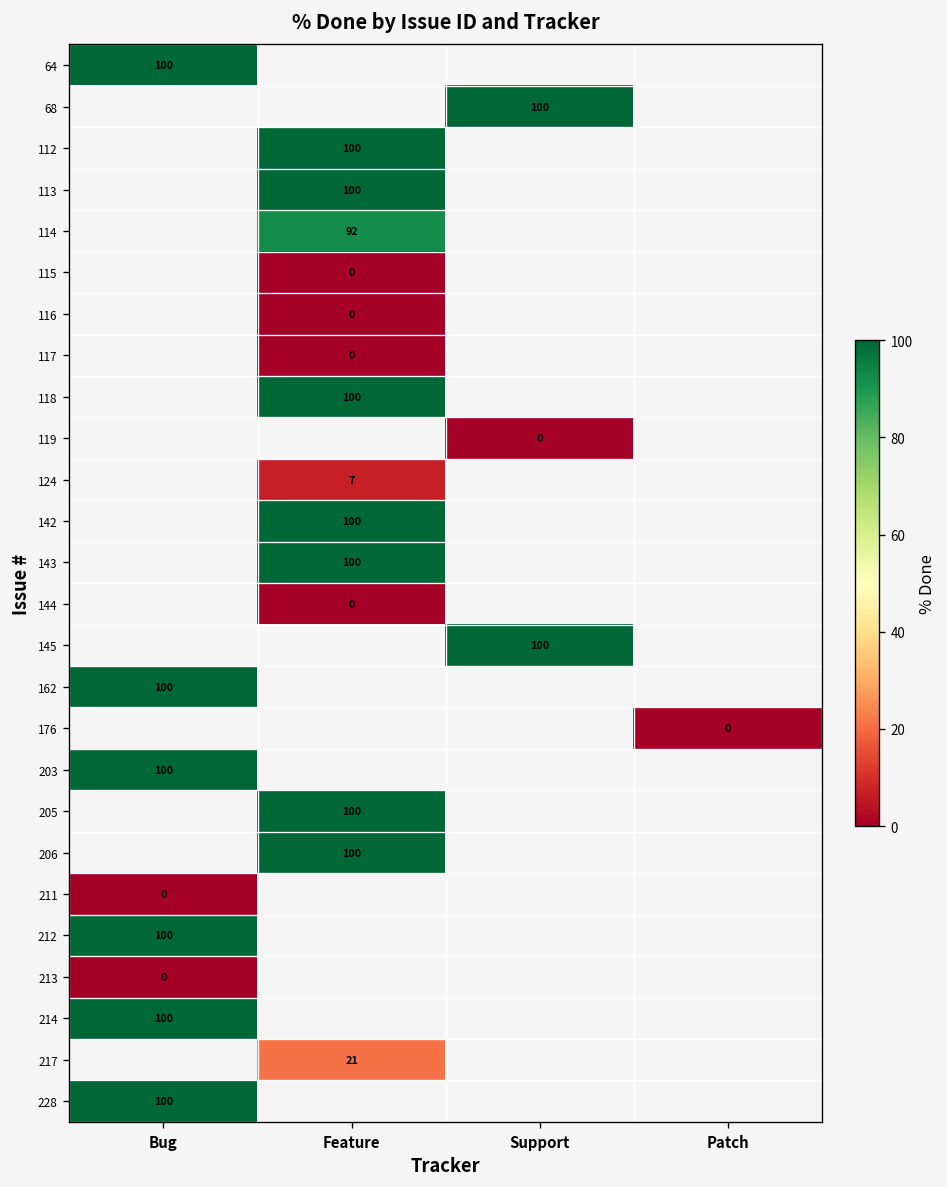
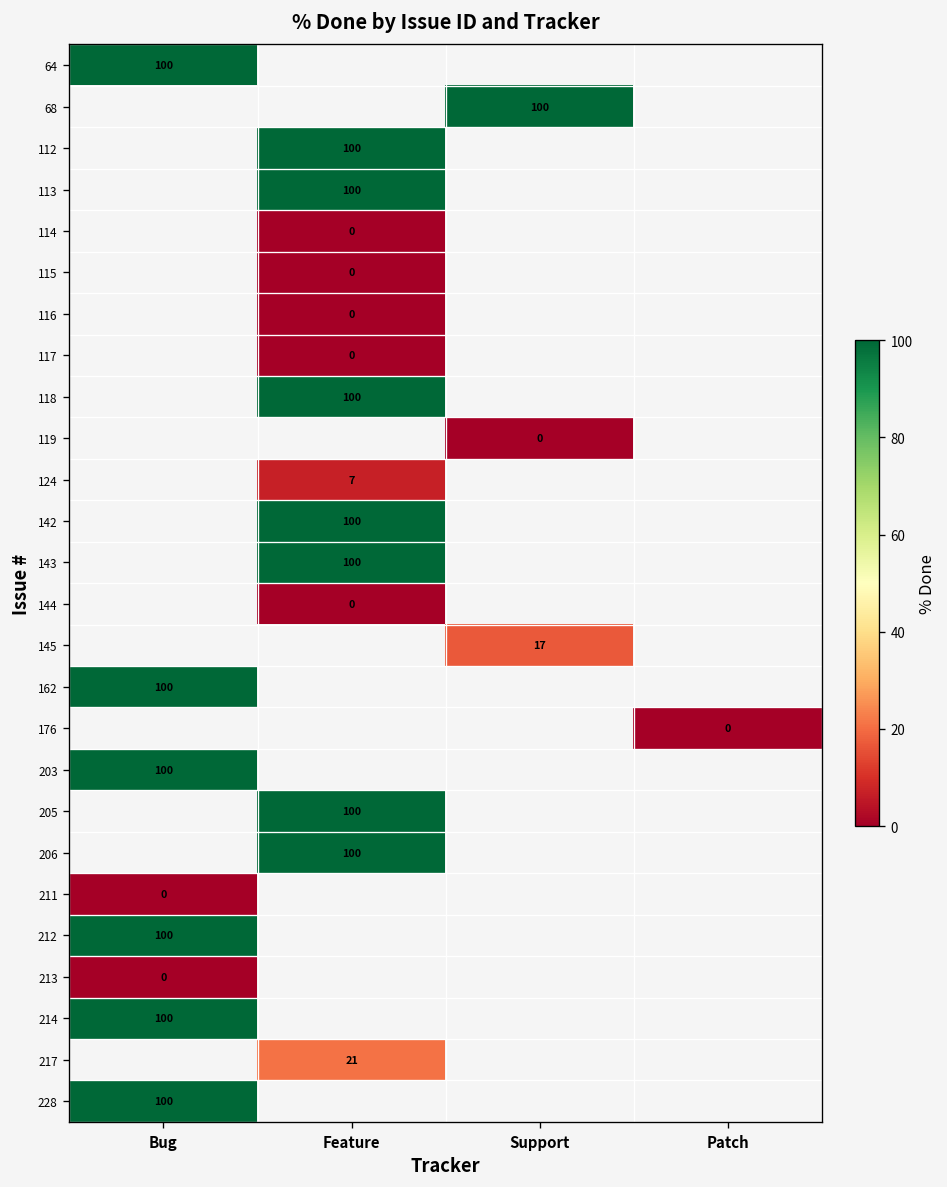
  {
    "64": {
      "Bug": 100
    },
    "68": {
      "Support": 100
    },
    "112": {
      "Feature": 100
    },
    "113": {
      "Feature": 100
    },
    "114": {
-     "Feature": 92
+     "Feature": 0
    },
    "115": {
      "Feature": 0
    },
    "116": {
      "Feature": 0
    },
    "117": {
      "Feature": 0
    },
    "118": {
      "Feature": 100
    },
    "119": {
      "Support": 0
    },
    "124": {
      "Feature": 7
    },
    "142": {
      "Feature": 100
    },
    "143": {
      "Feature": 100
    },
    "144": {
      "Feature": 0
    },
    "145": {
-     "Support": 100
+     "Support": 17
    },
    "162": {
      "Bug": 100
    },
    "176": {
      "Patch": 0
    },
    "203": {
      "Bug": 100
    },
    "205": {
      "Feature": 100
    },
    "206": {
      "Feature": 100
    },
    "211": {
      "Bug": 0
    },
    "212": {
      "Bug": 100
    },
    "213": {
      "Bug": 0
    },
    "214": {
      "Bug": 100
    },
    "217": {
      "Feature": 21
    },
    "228": {
      "Bug": 100
    }
  }
